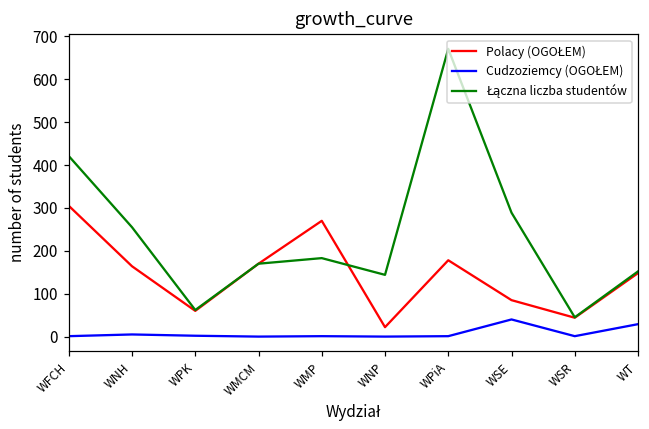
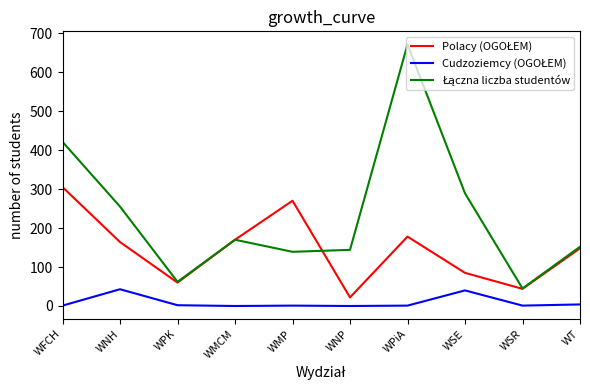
  {
    "Polacy (OGOŁEM)": {
      "WFCH": 310,
      "WNH": 160,
      "WMP": 270,
      "WNP": 20,
      "WPiA": 180,
      "WSE": 90
    },
    "Cudzoziemcy (OGOŁEM)": {
      "WFCH": 0,
-     "WNH": 10,
+     "WNH": 40,
      "WPK": 0,
      "WMCM": 0,
      "WMP": 0,
      "WNP": 0,
      "WPiA": 0,
      "WSE": 40,
      "WSR": 0,
-     "WT": 30
+     "WT": 0
    },
    "Łączna liczba studentów": {
      "WFCH": 420,
      "WNH": 260,
-     "WMP": 180,
+     "WMP": 140,
      "WNP": 140,
      "WSE": 290
    }
  }
